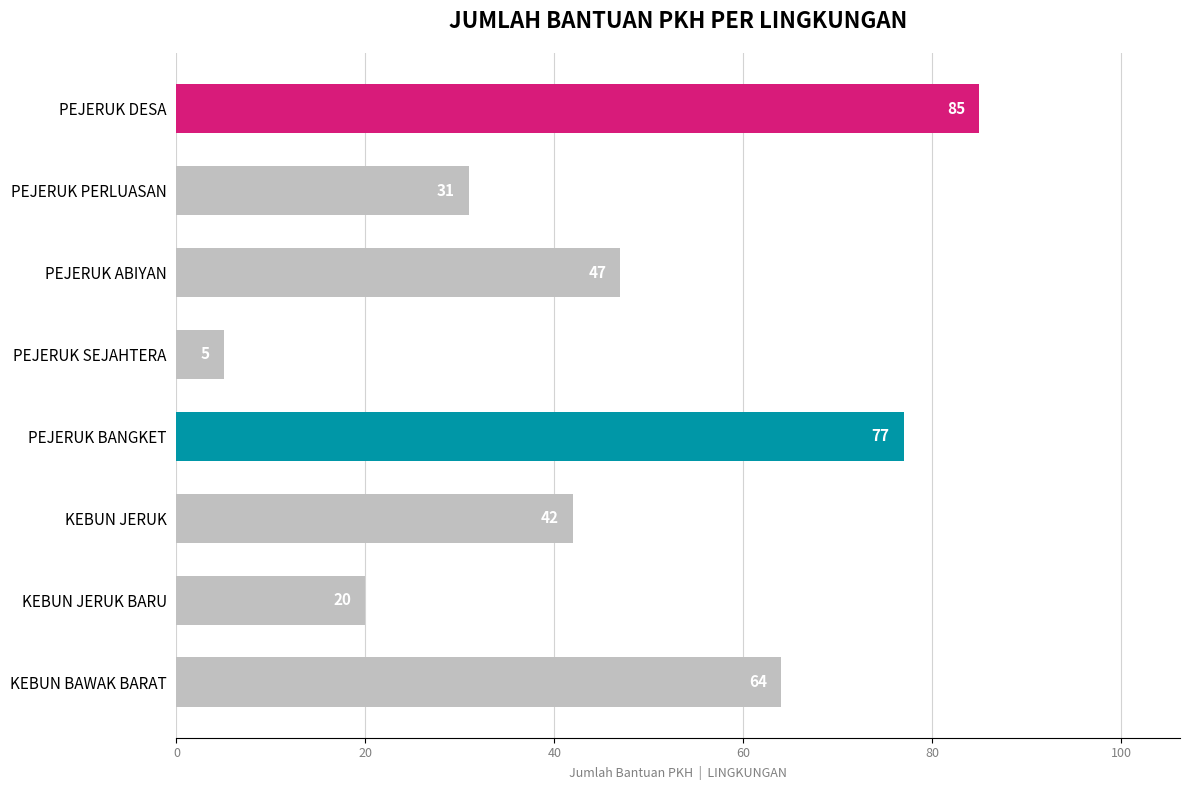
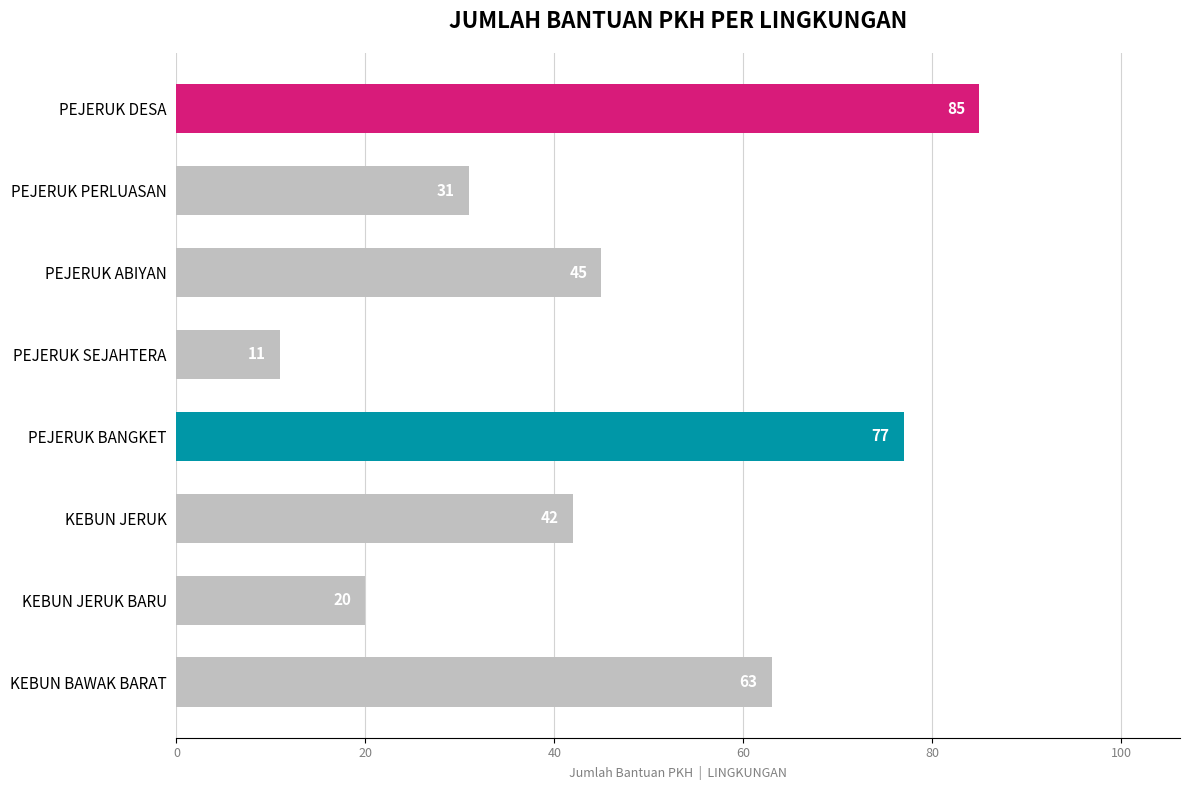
  {
    "PEJERUK DESA": 85,
    "PEJERUK PERLUASAN": 31,
-   "PEJERUK ABIYAN": 47,
-   "PEJERUK SEJAHTERA": 5,
+   "PEJERUK ABIYAN": 45,
+   "PEJERUK SEJAHTERA": 11,
    "PEJERUK BANGKET": 77,
    "KEBUN JERUK": 42,
    "KEBUN JERUK BARU": 20,
-   "KEBUN BAWAK BARAT": 64
+   "KEBUN BAWAK BARAT": 63
  }
